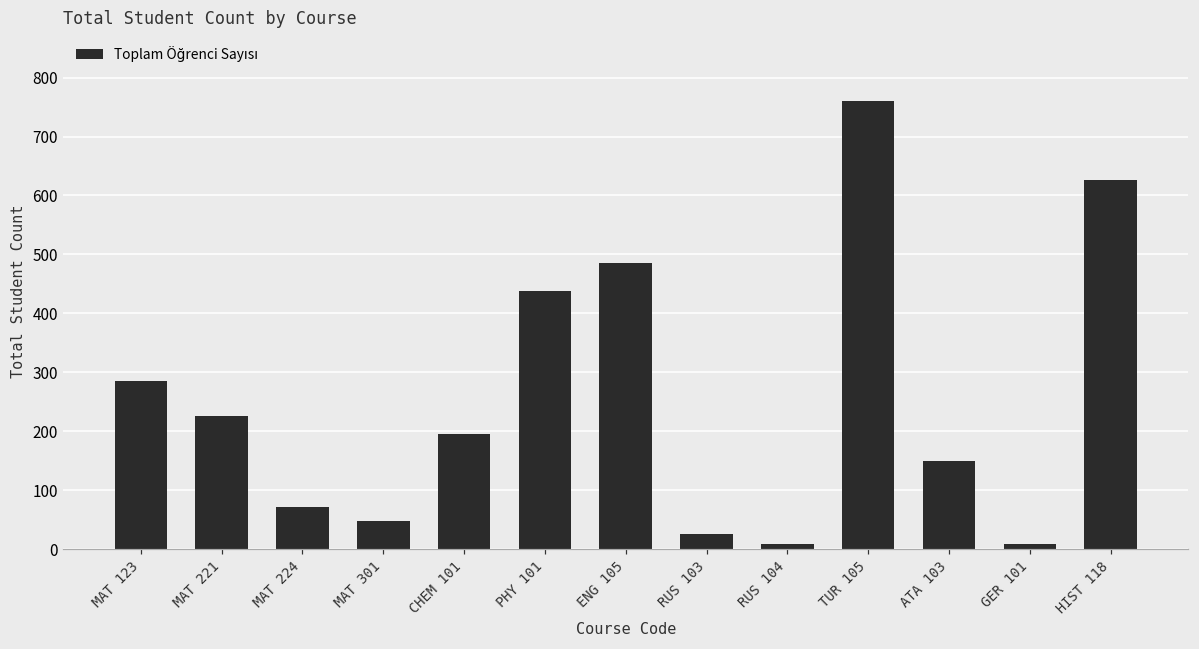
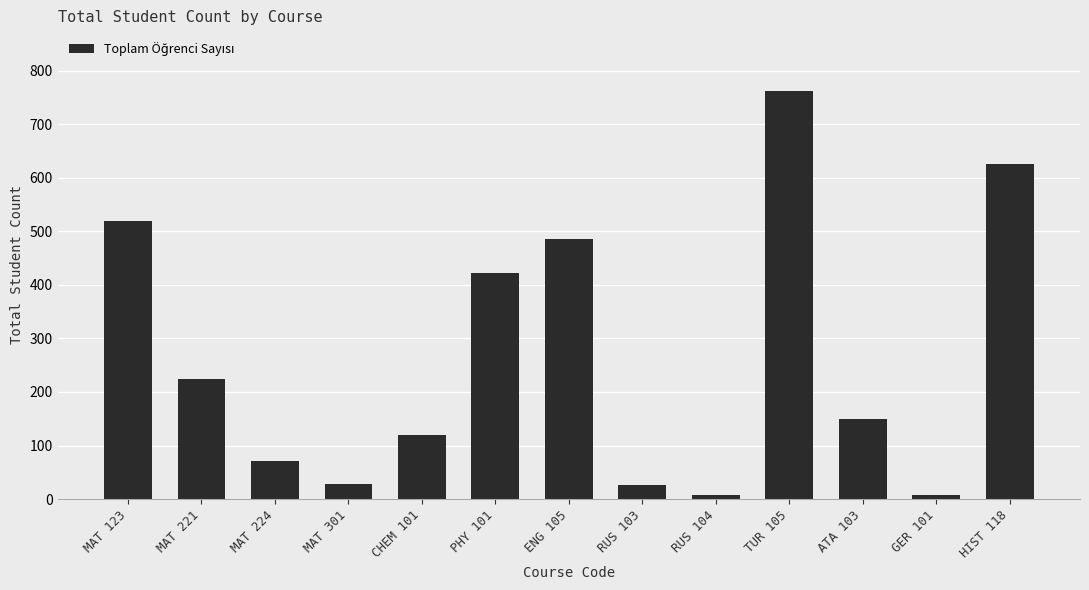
  {
-   "MAT 123": 290,
+   "MAT 123": 520,
    "MAT 221": 230,
    "MAT 224": 70,
-   "MAT 301": 50,
-   "CHEM 101": 200,
-   "PHY 101": 440,
+   "MAT 301": 30,
+   "CHEM 101": 120,
+   "PHY 101": 420,
    "ENG 105": 490,
    "RUS 103": 30,
    "RUS 104": 10,
    "TUR 105": 760,
    "ATA 103": 150,
    "GER 101": 10,
    "HIST 118": 630
  }
